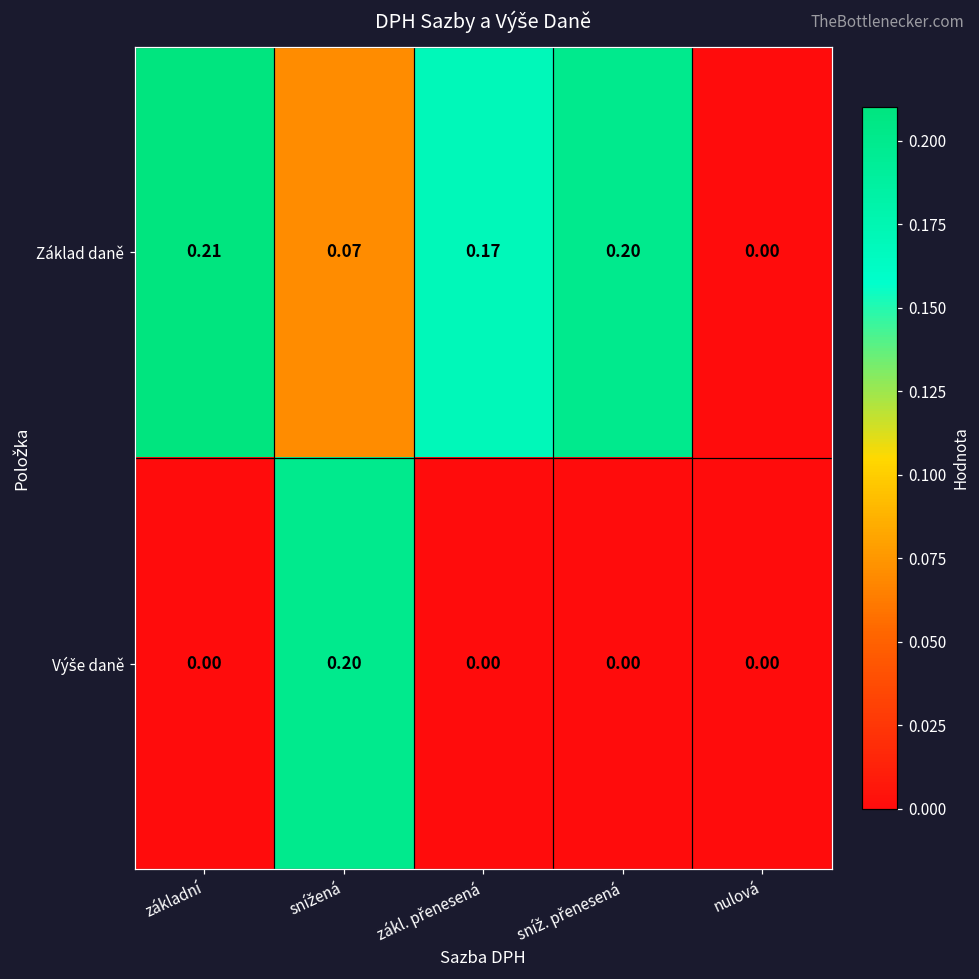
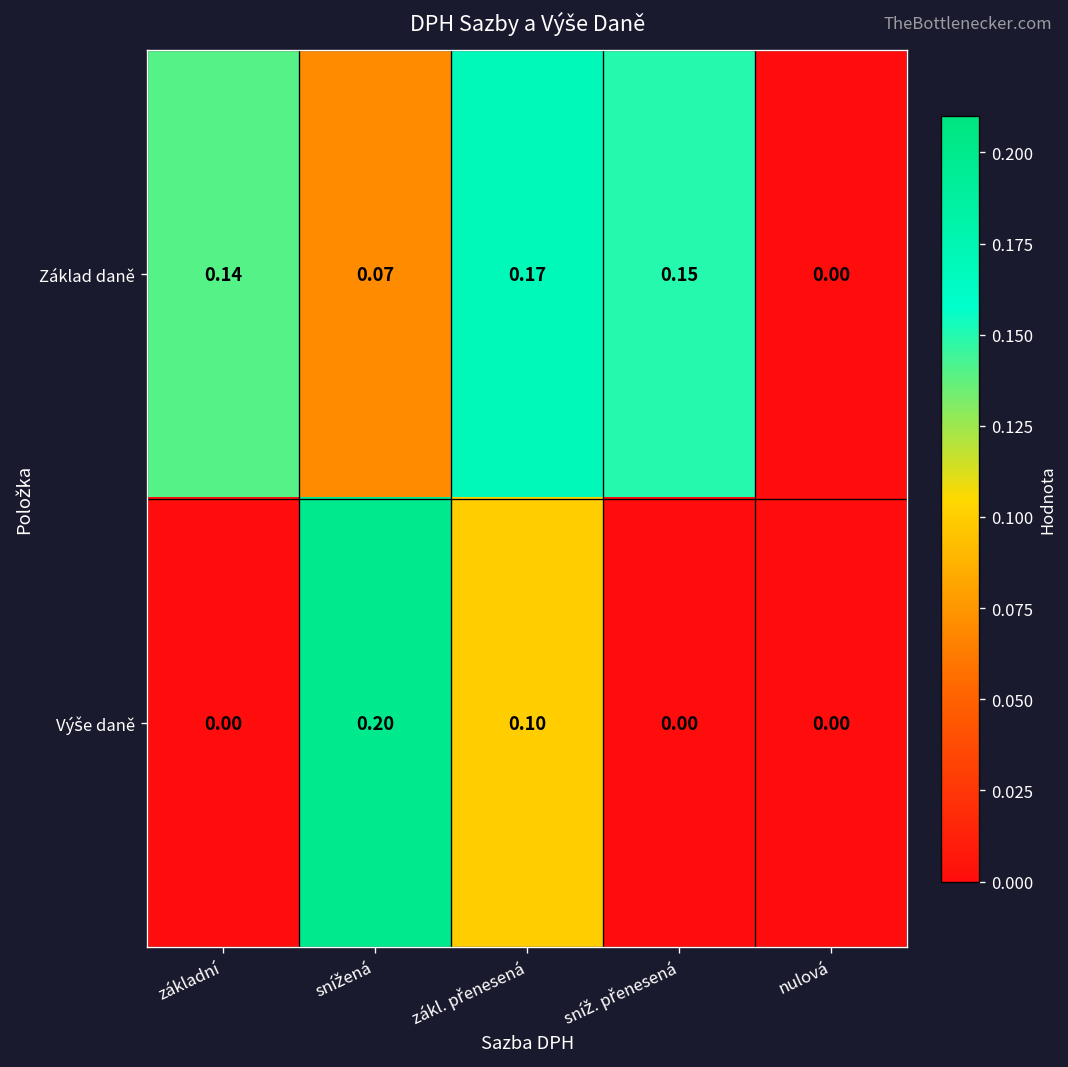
  {
    "Základ daně": {
-     "základní": 0.21,
+     "základní": 0.14,
      "snížená": 0.07,
      "zákl. přenesená": 0.17,
-     "sníž. přenesená": 0.20,
+     "sníž. přenesená": 0.15,
      "nulová": 0.00
    },
    "Výše daně": {
      "základní": 0.00,
      "snížená": 0.20,
-     "zákl. přenesená": 0.00,
+     "zákl. přenesená": 0.10,
      "sníž. přenesená": 0.00,
      "nulová": 0.00
    }
  }
